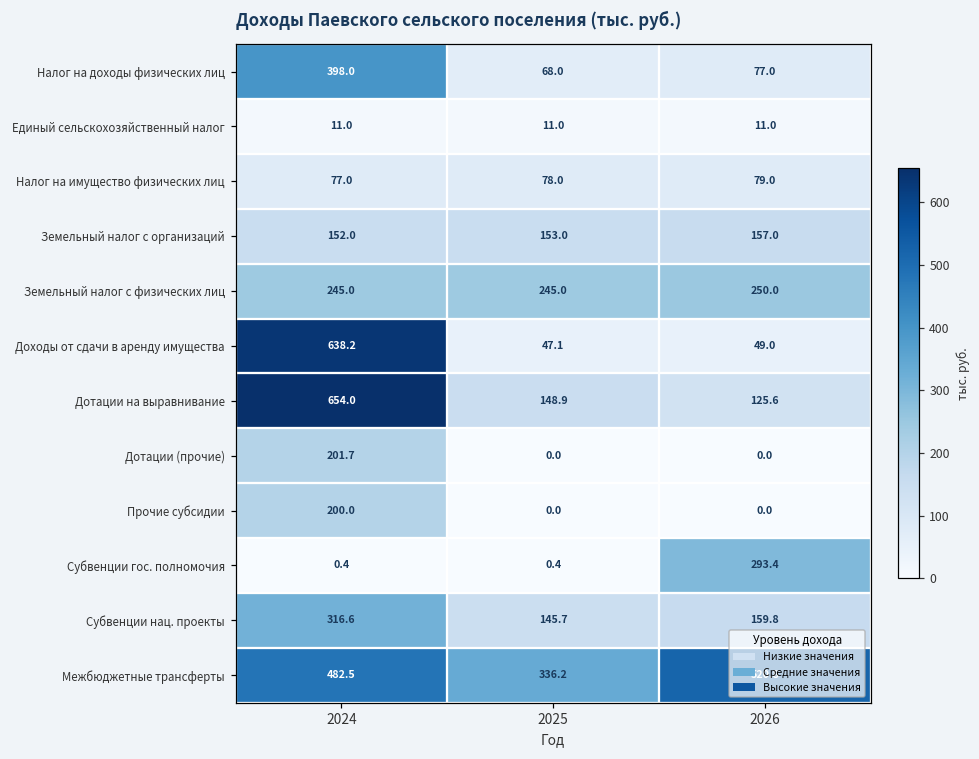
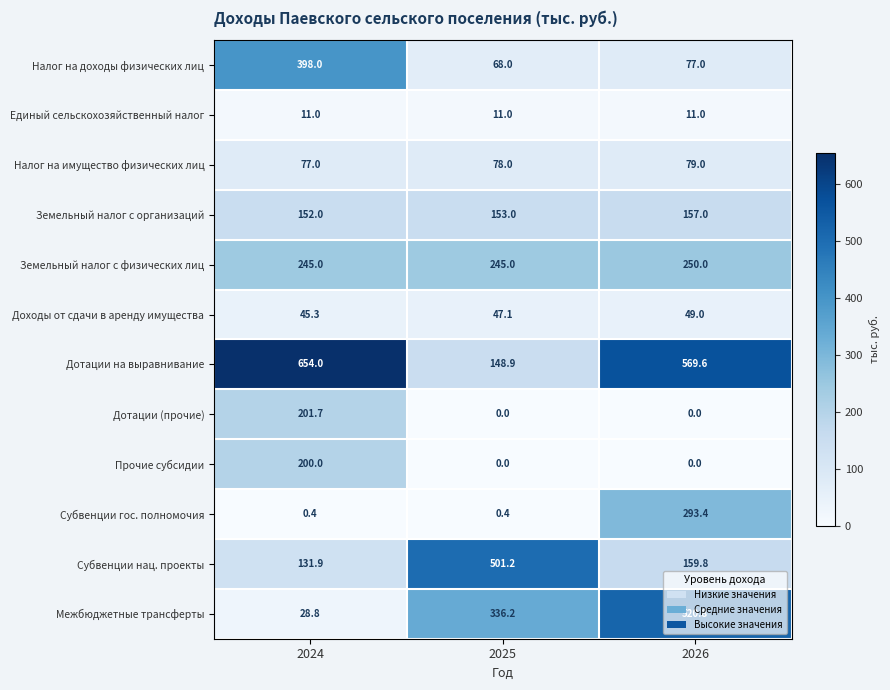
  {
    "Налог на доходы физических лиц": {
      "2024": 398.0,
      "2025": 68.0,
      "2026": 77.0
    },
    "Единый сельскохозяйственный налог": {
      "2024": 11.0,
      "2025": 11.0,
      "2026": 11.0
    },
    "Налог на имущество физических лиц": {
      "2024": 77.0,
      "2025": 78.0,
      "2026": 79.0
    },
    "Земельный налог с организаций": {
      "2024": 152.0,
      "2025": 153.0,
      "2026": 157.0
    },
    "Земельный налог с физических лиц": {
      "2024": 245.0,
      "2025": 245.0,
      "2026": 250.0
    },
    "Доходы от сдачи в аренду имущества": {
-     "2024": 638.2,
+     "2024": 45.3,
      "2025": 47.1,
      "2026": 49.0
    },
    "Дотации на выравнивание": {
      "2024": 654.0,
      "2025": 148.9,
-     "2026": 125.6
+     "2026": 569.6
    },
    "Дотации (прочие)": {
      "2024": 201.7,
      "2025": 0.0,
      "2026": 0.0
    },
    "Прочие субсидии": {
      "2024": 200.0,
      "2025": 0.0,
      "2026": 0.0
    },
    "Субвенции гос. полномочия": {
      "2024": 0.4,
      "2025": 0.4,
      "2026": 293.4
    },
    "Субвенции нац. проекты": {
-     "2024": 316.6,
-     "2025": 145.7,
+     "2024": 131.9,
+     "2025": 501.2,
      "2026": 159.8
    },
    "Межбюджетные трансферты": {
-     "2024": 482.5,
+     "2024": 28.8,
      "2025": 336.2
    }
  }
